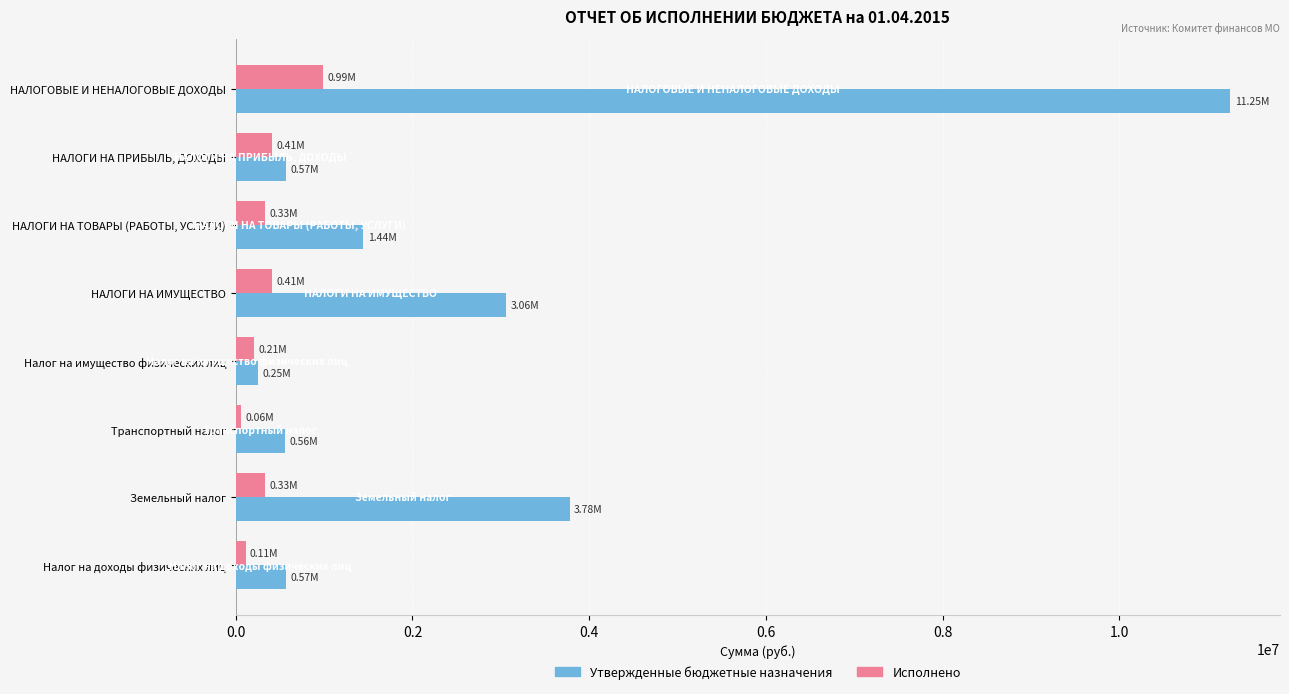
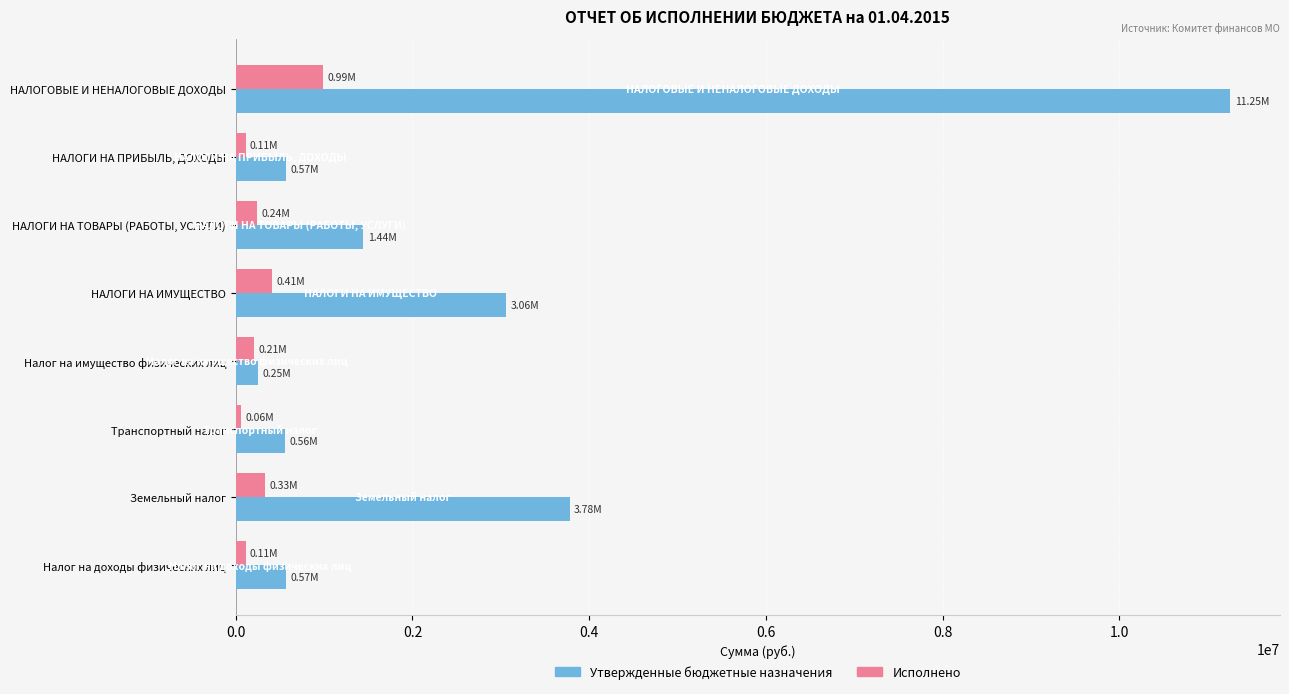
  {
    "Утвержденные бюджетные назначения": {
      "НАЛОГОВЫЕ И НЕНАЛОГОВЫЕ ДОХОДЫ": "11.25M",
      "НАЛОГИ НА ИМУЩЕСТВО": "3.06M",
      "Земельный налог": "3.78M"
    },
    "Исполнено": {
      "НАЛОГОВЫЕ И НЕНАЛОГОВЫЕ ДОХОДЫ": "0.99M",
-     "НАЛОГИ НА ПРИБЫЛЬ, ДОХОДЫ": "0.41M",
-     "НАЛОГИ НА ТОВАРЫ (РАБОТЫ, УСЛУГИ)": "0.33M",
+     "НАЛОГИ НА ПРИБЫЛЬ, ДОХОДЫ": "0.11M",
+     "НАЛОГИ НА ТОВАРЫ (РАБОТЫ, УСЛУГИ)": "0.24M",
      "Земельный налог": "0.33M"
    }
  }
